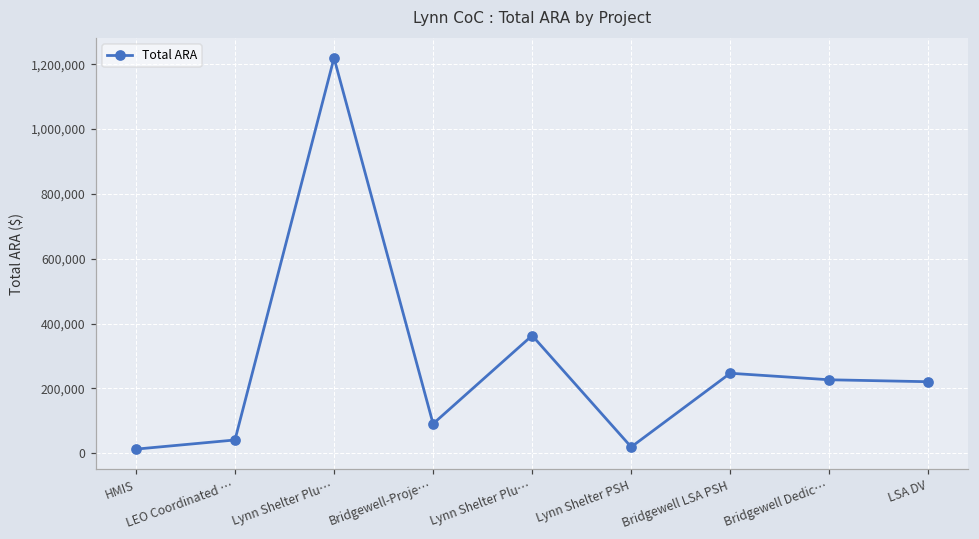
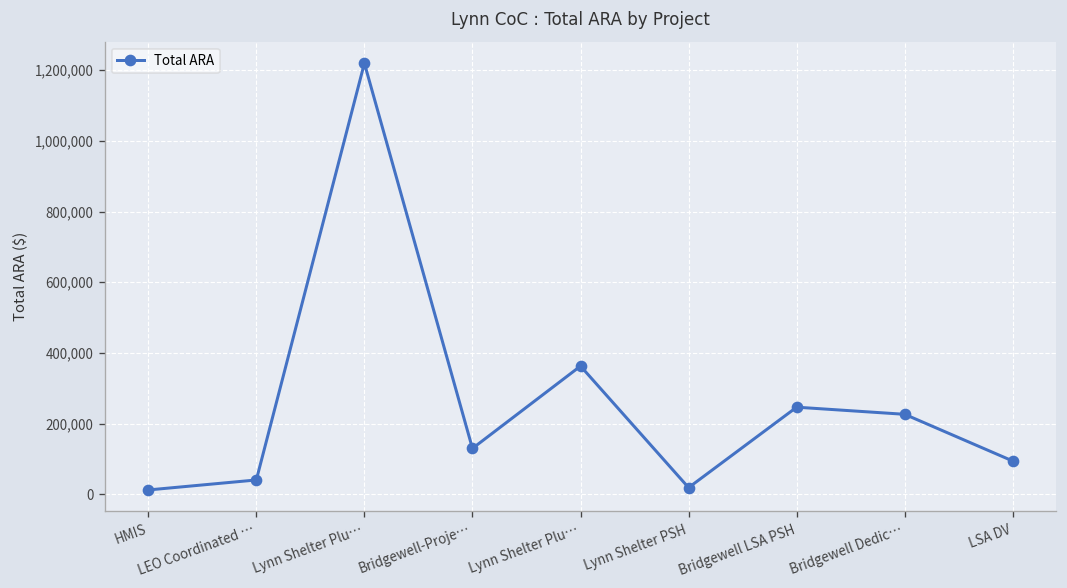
  {
    "HMIS": "10,000",
    "LEO Coordinated …": "40,000",
-   "Bridgewell-Proje…": "90,000",
+   "Bridgewell-Proje…": "130,000",
    "Lynn Shelter PSH": "20,000",
    "Bridgewell LSA PSH": "250,000",
    "Bridgewell Dedic…": "230,000",
-   "LSA DV": "220,000"
+   "LSA DV": "90,000"
  }
